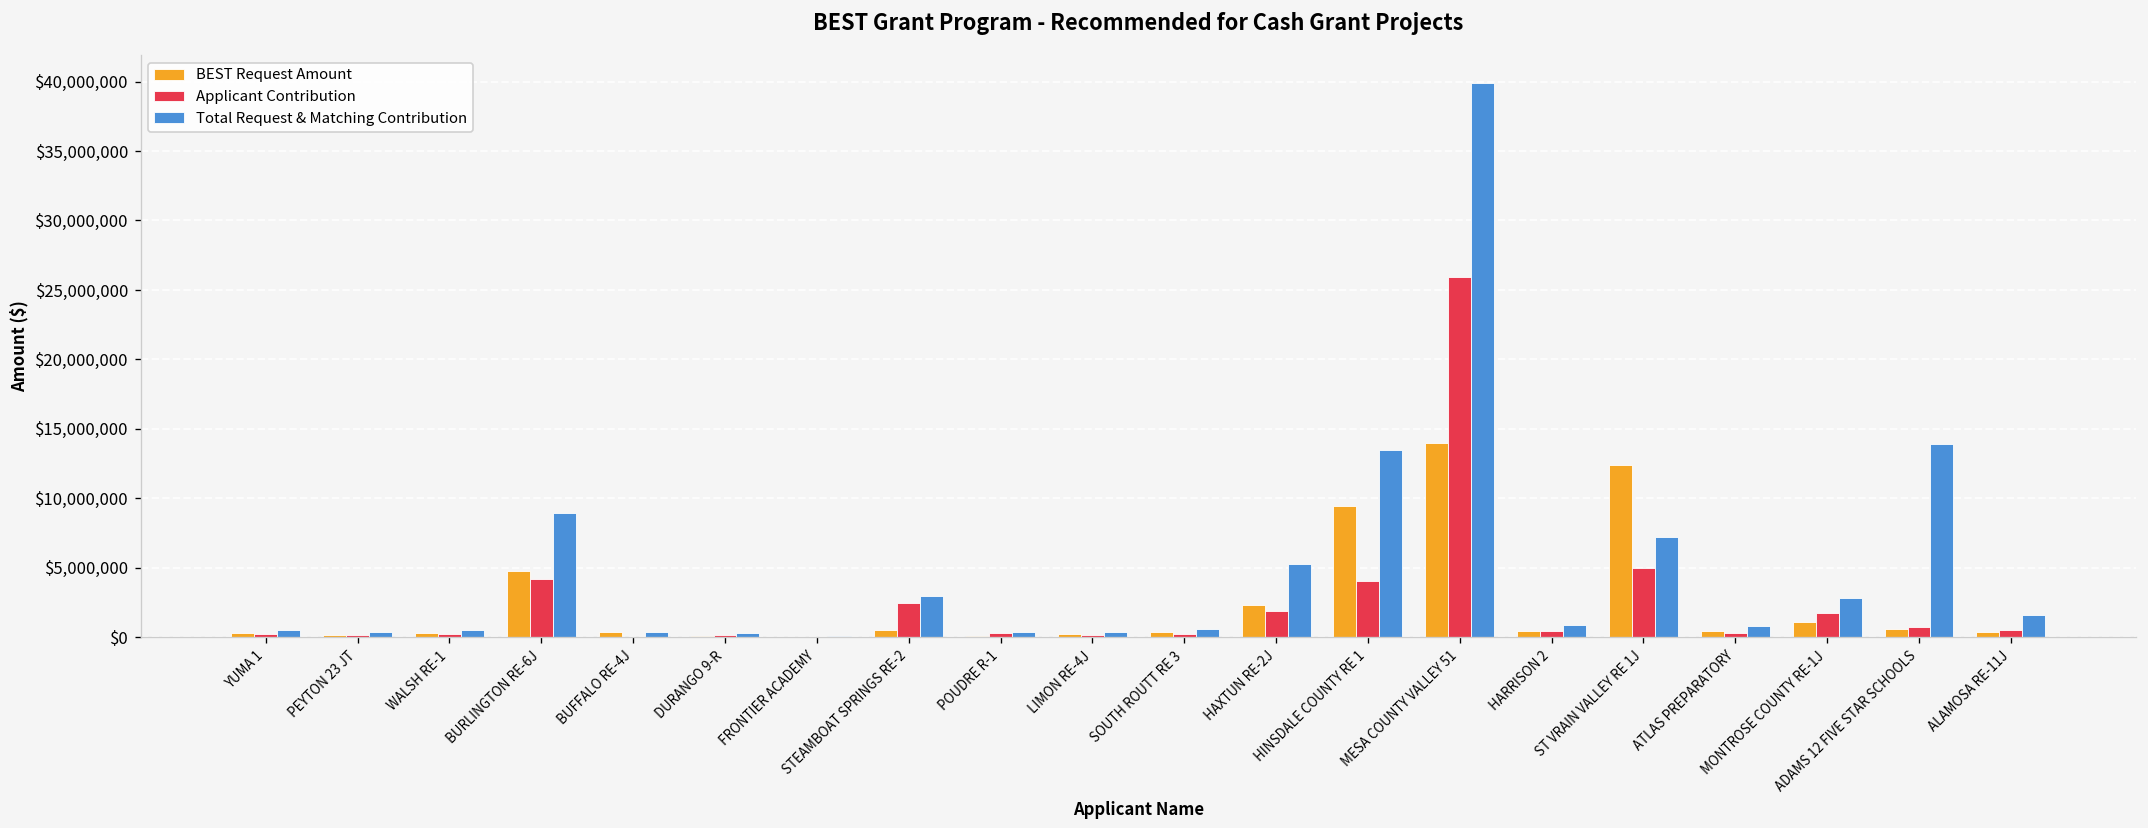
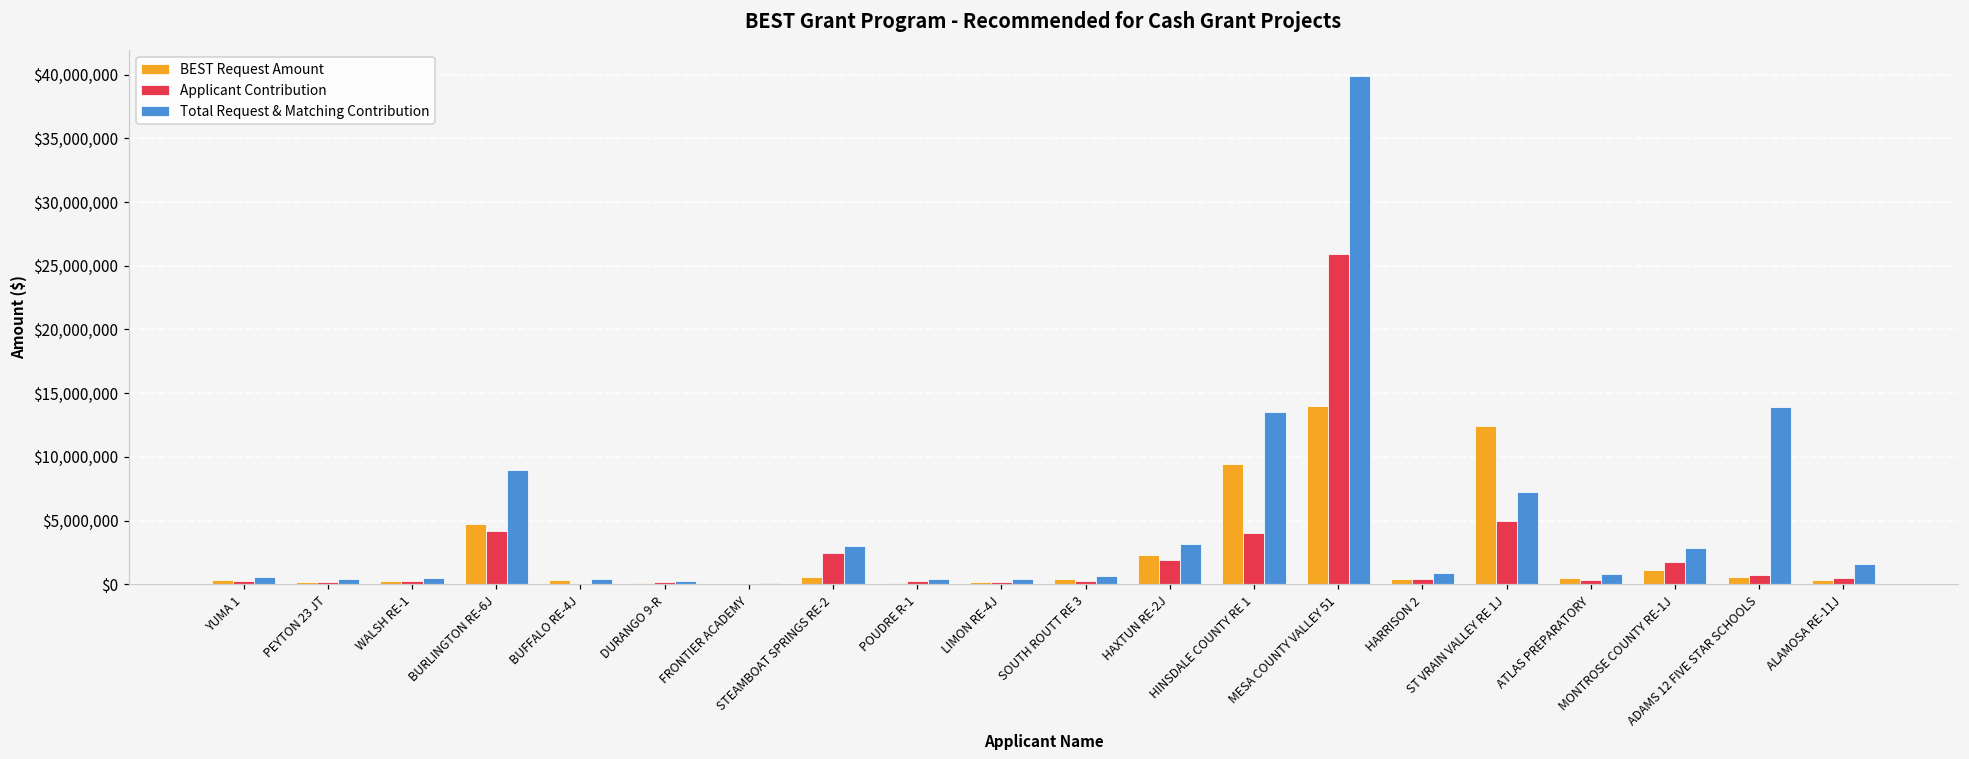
  {
    "BEST Request Amount": {
      "YUMA 1": "$300,000",
      "WALSH RE-1": "$300,000",
      "BURLINGTON RE-6J": "$4,800,000",
      "BUFFALO RE-4J": "$400,000",
      "STEAMBOAT SPRINGS RE-2": "$500,000",
      "SOUTH ROUTT RE 3": "$400,000",
      "HAXTUN RE-2J": "$2,300,000",
      "HINSDALE COUNTY RE 1": "$9,400,000",
      "MESA COUNTY VALLEY 51": "$14,000,000",
      "HARRISON 2": "$400,000",
      "ST VRAIN VALLEY RE 1J": "$12,400,000",
      "ATLAS PREPARATORY": "$500,000",
      "MONTROSE COUNTY RE-1J": "$1,100,000",
      "ADAMS 12 FIVE STAR SCHOOLS": "$600,000",
      "ALAMOSA RE-11J": "$400,000"
    },
    "Applicant Contribution": {
      "YUMA 1": "$200,000",
      "WALSH RE-1": "$200,000",
      "BURLINGTON RE-6J": "$4,200,000",
      "STEAMBOAT SPRINGS RE-2": "$2,400,000",
      "POUDRE R-1": "$300,000",
      "SOUTH ROUTT RE 3": "$200,000",
      "HAXTUN RE-2J": "$1,900,000",
      "HINSDALE COUNTY RE 1": "$4,000,000",
      "MESA COUNTY VALLEY 51": "$25,900,000",
      "HARRISON 2": "$400,000",
      "ST VRAIN VALLEY RE 1J": "$5,000,000",
      "ATLAS PREPARATORY": "$300,000",
      "MONTROSE COUNTY RE-1J": "$1,700,000",
      "ADAMS 12 FIVE STAR SCHOOLS": "$700,000",
      "ALAMOSA RE-11J": "$500,000"
    },
    "Total Request & Matching Contribution": {
      "YUMA 1": "$600,000",
      "PEYTON 23 JT": "$400,000",
      "WALSH RE-1": "$500,000",
      "BURLINGTON RE-6J": "$9,000,000",
      "BUFFALO RE-4J": "$400,000",
      "DURANGO 9-R": "$300,000",
      "STEAMBOAT SPRINGS RE-2": "$3,000,000",
      "POUDRE R-1": "$400,000",
      "LIMON RE-4J": "$400,000",
      "SOUTH ROUTT RE 3": "$600,000",
-     "HAXTUN RE-2J": "$5,300,000",
+     "HAXTUN RE-2J": "$3,100,000",
      "HINSDALE COUNTY RE 1": "$13,500,000",
      "MESA COUNTY VALLEY 51": "$39,900,000",
      "HARRISON 2": "$900,000",
      "ST VRAIN VALLEY RE 1J": "$7,200,000",
      "ATLAS PREPARATORY": "$800,000",
      "MONTROSE COUNTY RE-1J": "$2,900,000",
      "ADAMS 12 FIVE STAR SCHOOLS": "$13,900,000",
      "ALAMOSA RE-11J": "$1,600,000"
    }
  }
